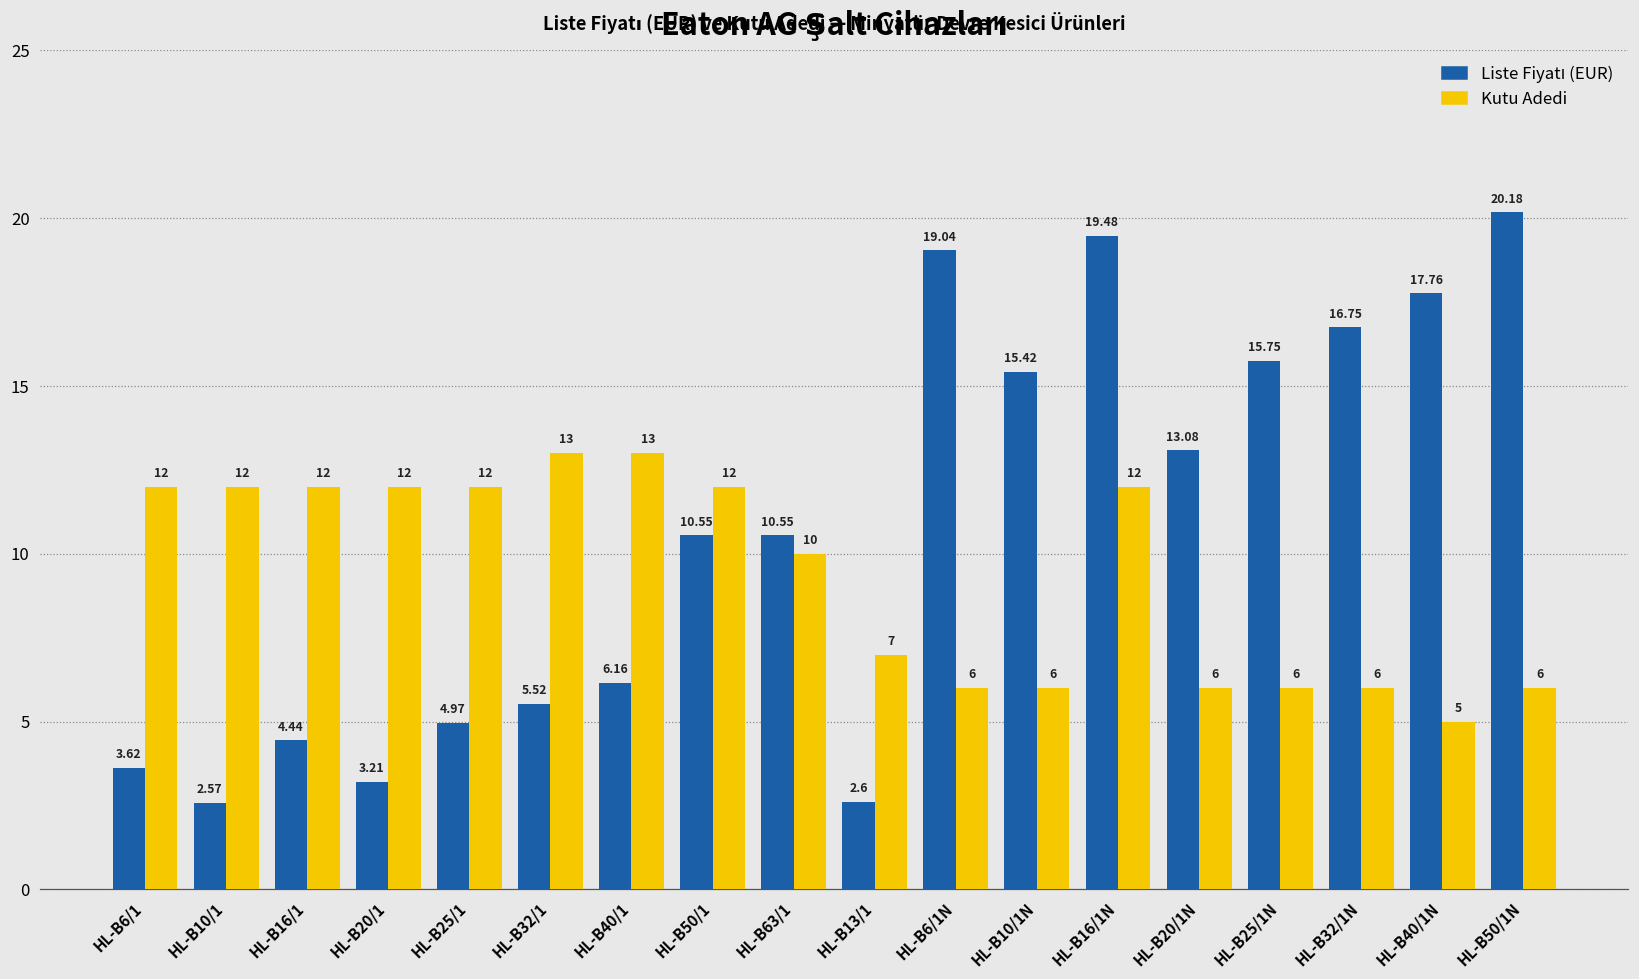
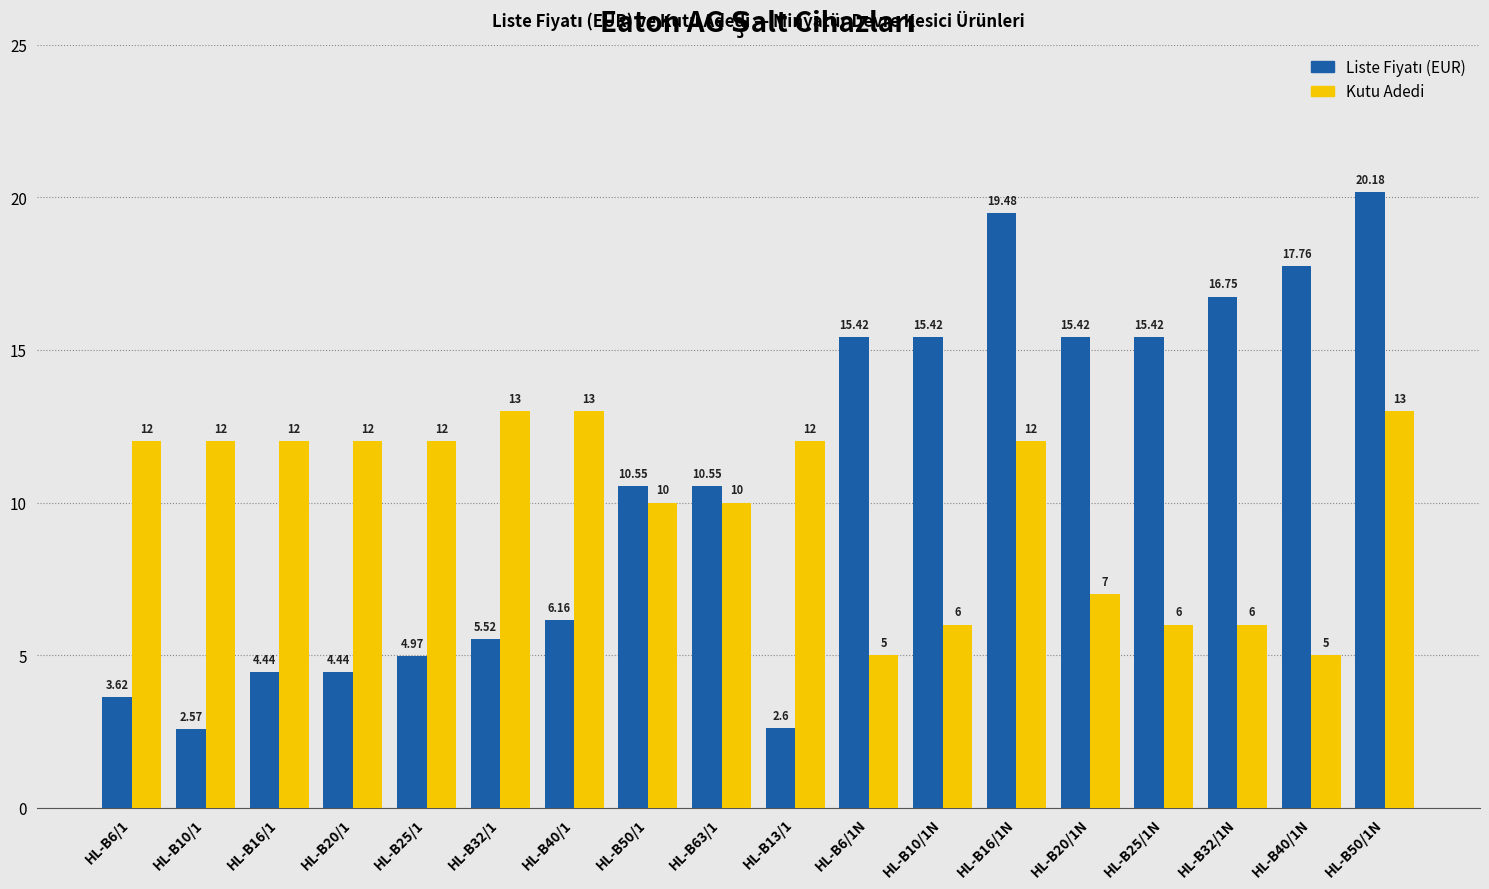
  {
    "Liste Fiyatı (EUR)": {
      "HL-B6/1": 3.62,
      "HL-B10/1": 2.57,
      "HL-B16/1": 4.44,
-     "HL-B20/1": 3.21,
+     "HL-B20/1": 4.44,
      "HL-B25/1": 4.97,
      "HL-B32/1": 5.52,
      "HL-B40/1": 6.16,
      "HL-B50/1": 10.55,
      "HL-B63/1": 10.55,
      "HL-B13/1": 2.6,
-     "HL-B6/1N": 19.04,
+     "HL-B6/1N": 15.42,
      "HL-B10/1N": 15.42,
      "HL-B16/1N": 19.48,
-     "HL-B20/1N": 13.08,
-     "HL-B25/1N": 15.75,
+     "HL-B20/1N": 15.42,
+     "HL-B25/1N": 15.42,
      "HL-B32/1N": 16.75,
      "HL-B40/1N": 17.76,
      "HL-B50/1N": 20.18
    },
    "Kutu Adedi": {
      "HL-B6/1": 12,
      "HL-B10/1": 12,
      "HL-B16/1": 12,
      "HL-B20/1": 12,
      "HL-B25/1": 12,
      "HL-B32/1": 13,
      "HL-B40/1": 13,
-     "HL-B50/1": 12,
+     "HL-B50/1": 10,
      "HL-B63/1": 10,
-     "HL-B13/1": 7,
-     "HL-B6/1N": 6,
+     "HL-B13/1": 12,
+     "HL-B6/1N": 5,
      "HL-B10/1N": 6,
      "HL-B16/1N": 12,
-     "HL-B20/1N": 6,
+     "HL-B20/1N": 7,
      "HL-B25/1N": 6,
      "HL-B32/1N": 6,
      "HL-B40/1N": 5,
-     "HL-B50/1N": 6
+     "HL-B50/1N": 13
    }
  }
